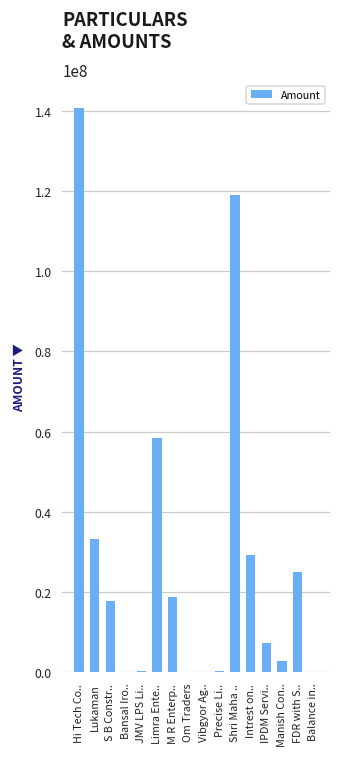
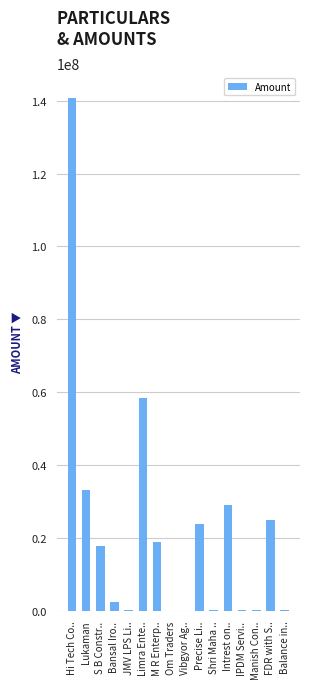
  {
    "Hi Tech Co..": 141000000,
    "Lukaman": 33000000,
    "S B Constr..": 18000000,
-   "Bansal Iro..": 0,
+   "Bansal Iro..": 2000000,
    "Limra Ente..": 58000000,
    "M R Enterp..": 19000000,
-   "Precise Li..": 0,
-   "Shri Maha ..": 119000000,
+   "Precise Li..": 24000000,
+   "Shri Maha ..": 0,
    "Intrest on..": 29000000,
-   "IPDM Servi..": 7000000,
-   "Manish Con..": 3000000,
+   "IPDM Servi..": 0,
+   "Manish Con..": 0,
    "FDR with S..": 25000000
  }
